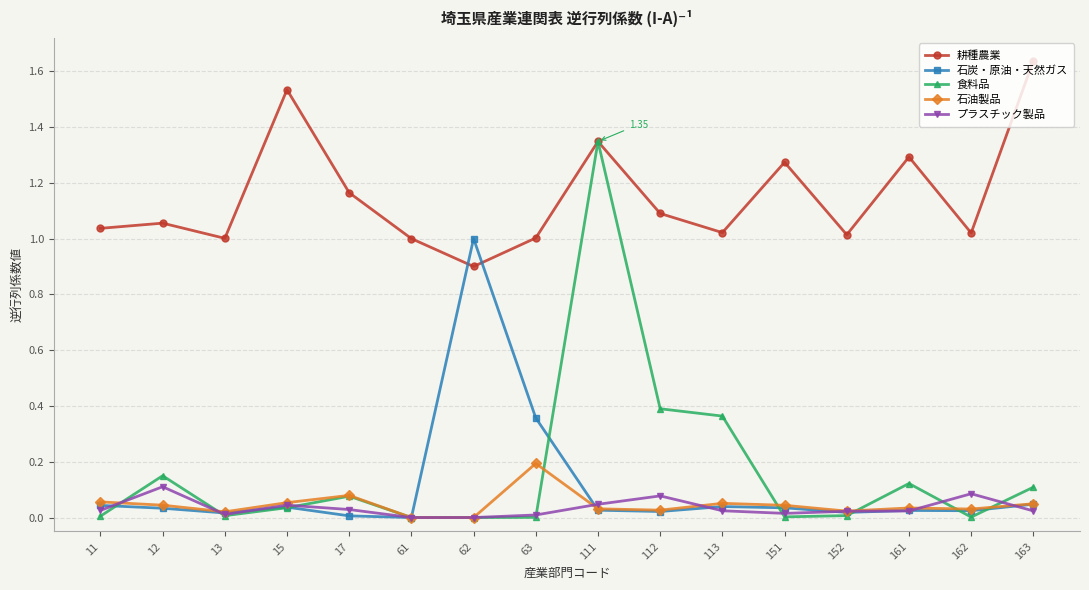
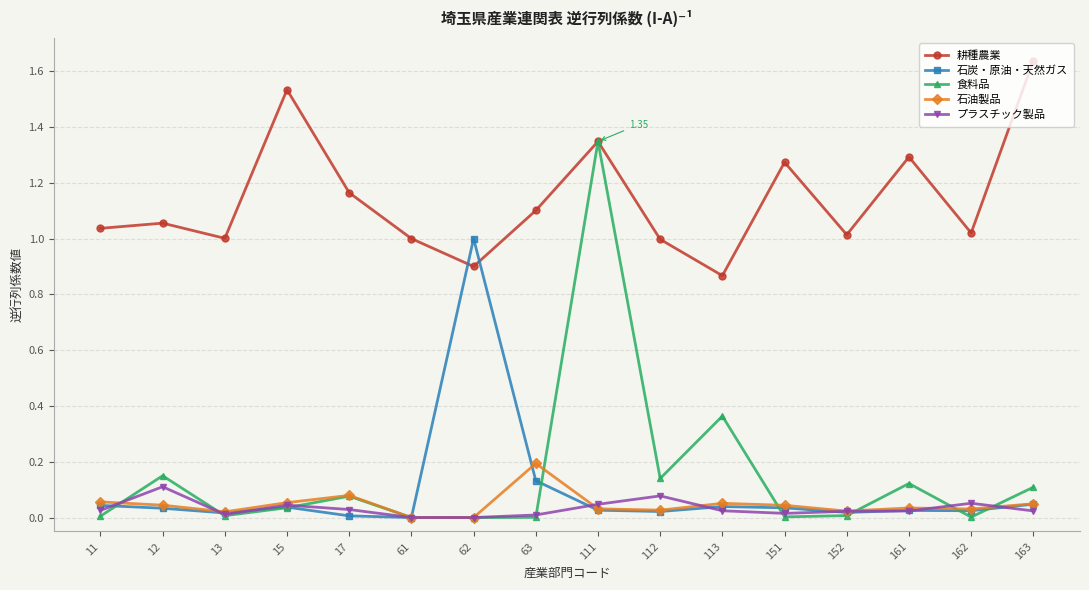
  {
    "耕種農業": {
      "11": 1.04,
      "12": 1.06,
      "13": 1.00,
      "15": 1.53,
      "17": 1.16,
      "61": 1.00,
      "62": 0.90,
-     "63": 1.00,
-     "112": 1.09,
-     "113": 1.02,
+     "63": 1.10,
+     "112": 1.00,
+     "113": 0.87,
      "151": 1.27,
      "152": 1.01,
      "161": 1.29,
      "162": 1.02
    },
    "石炭・原油・天然ガス": {
      "11": 0.04,
      "12": 0.03,
      "17": 0.01,
      "62": 1.00,
-     "63": 0.36,
+     "63": 0.13,
      "113": 0.04
    },
    "食料品": {
      "11": 0.01,
      "12": 0.15,
-     "112": 0.39,
+     "112": 0.14,
      "113": 0.36,
      "151": 0.00,
      "152": 0.01,
      "161": 0.12,
      "162": 0.00,
      "163": 0.11
    },
    "石油製品": {
      "11": 0.06,
      "12": 0.04,
      "15": 0.05,
      "63": 0.19,
      "113": 0.05
    },
    "プラスチック製品": {
      "11": 0.03,
      "12": 0.11,
      "17": 0.03,
      "111": 0.05,
      "112": 0.08,
      "113": 0.02,
      "151": 0.01,
-     "162": 0.09,
+     "162": 0.05,
      "163": 0.02
    }
  }
